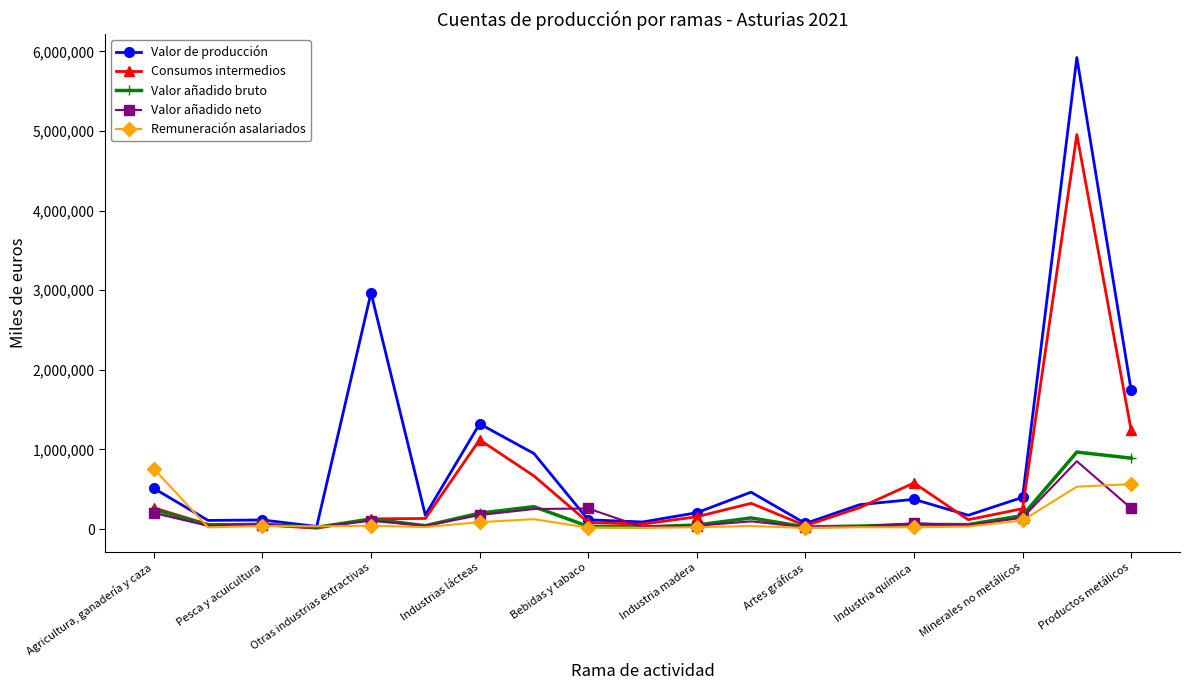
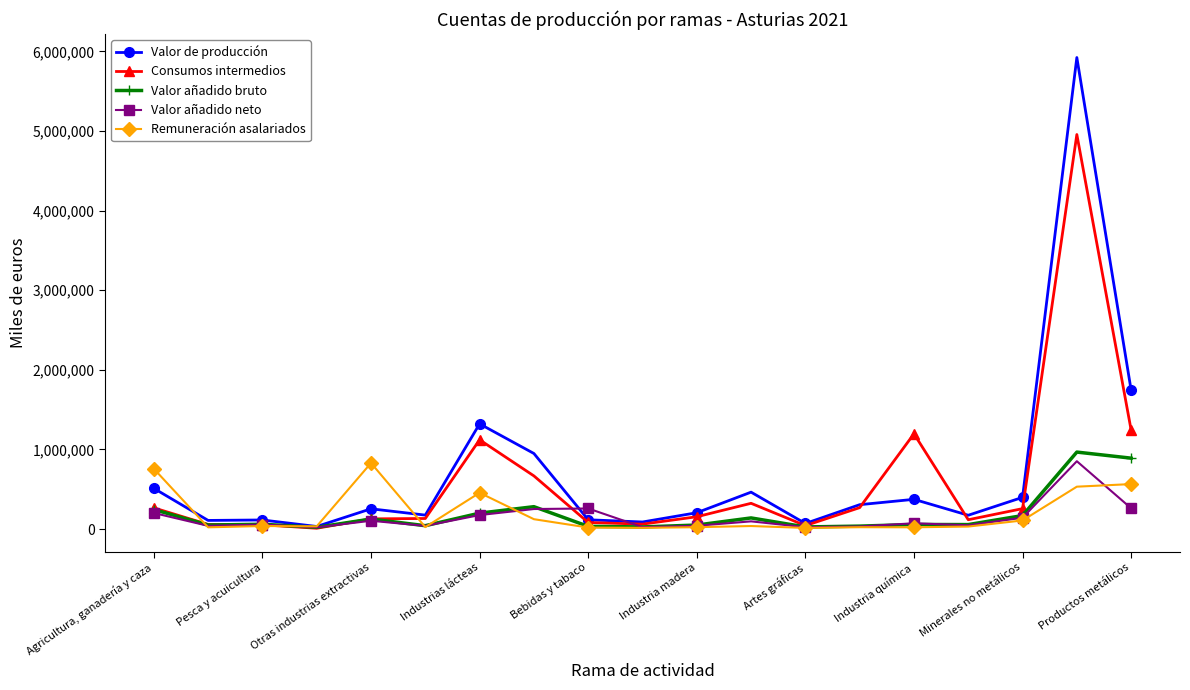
  {
    "Valor de producción": {
      "Agricultura, ganadería y caza": "500,000",
      "Pesca y acuicultura": "100,000",
-     "Otras industrias extractivas": "3,000,000",
+     "Otras industrias extractivas": "300,000",
      "Industrias lácteas": "1,300,000",
      "Bebidas y tabaco": "100,000",
      "Industria madera": "200,000",
      "Industria química": "400,000",
      "Minerales no metálicos": "400,000",
      "Productos metálicos": "1,700,000"
    },
    "Consumos intermedios": {
      "Industrias lácteas": "1,100,000",
      "Bebidas y tabaco": "100,000",
      "Industria madera": "200,000",
-     "Industria química": "600,000",
+     "Industria química": "1,200,000",
      "Minerales no metálicos": "300,000",
      "Productos metálicos": "1,200,000"
    },
    "Valor añadido bruto": {
      "Productos metálicos": "900,000"
    },
    "Valor añadido neto": {
      "Agricultura, ganadería y caza": "200,000",
      "Bebidas y tabaco": "300,000",
      "Productos metálicos": "300,000"
    },
    "Remuneración asalariados": {
      "Agricultura, ganadería y caza": "800,000",
-     "Otras industrias extractivas": "0",
-     "Industrias lácteas": "100,000",
+     "Otras industrias extractivas": "800,000",
+     "Industrias lácteas": "500,000",
      "Industria química": "0",
      "Minerales no metálicos": "100,000",
      "Productos metálicos": "600,000"
    }
  }
